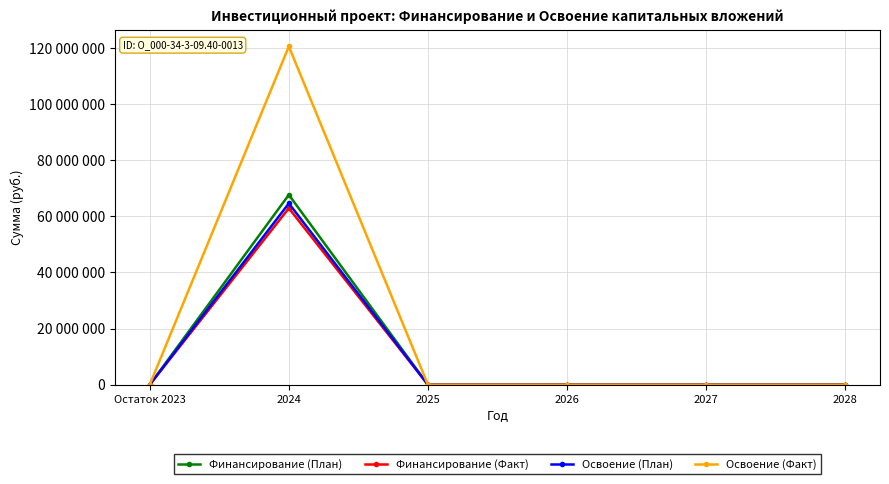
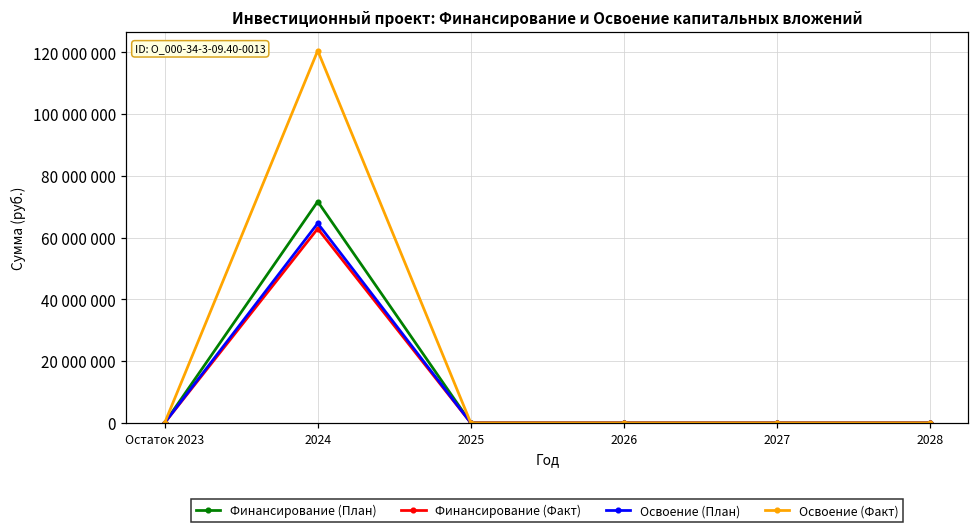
  {
    "Финансирование (План)": {
-     "2024": 68000000
+     "2024": 72000000
    },
    "Финансирование (Факт)": {
      "2024": 63000000
    },
    "Освоение (План)": {
      "2024": 65000000
    },
    "Освоение (Факт)": {
      "2024": 121000000
    }
  }
